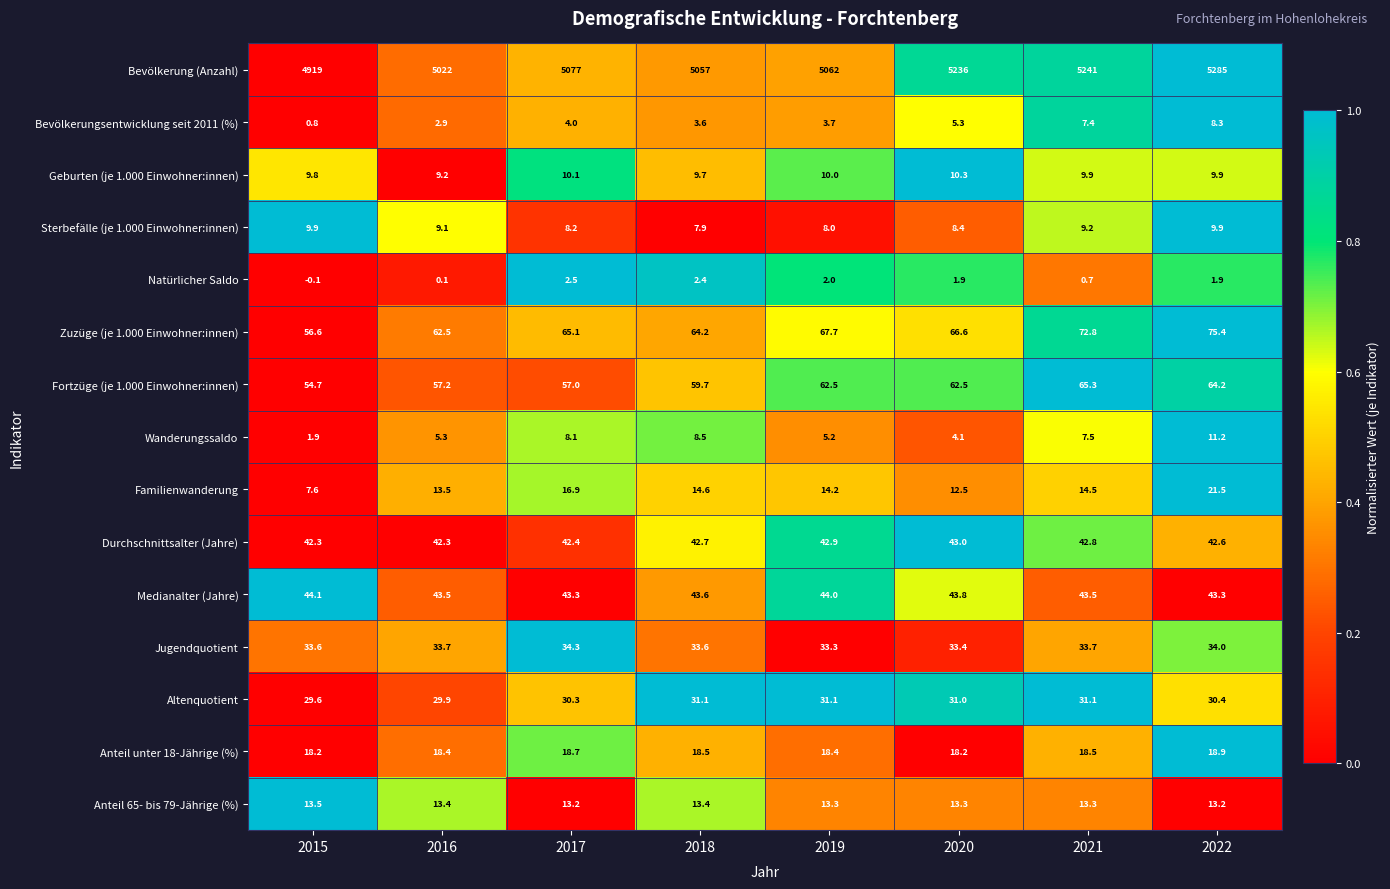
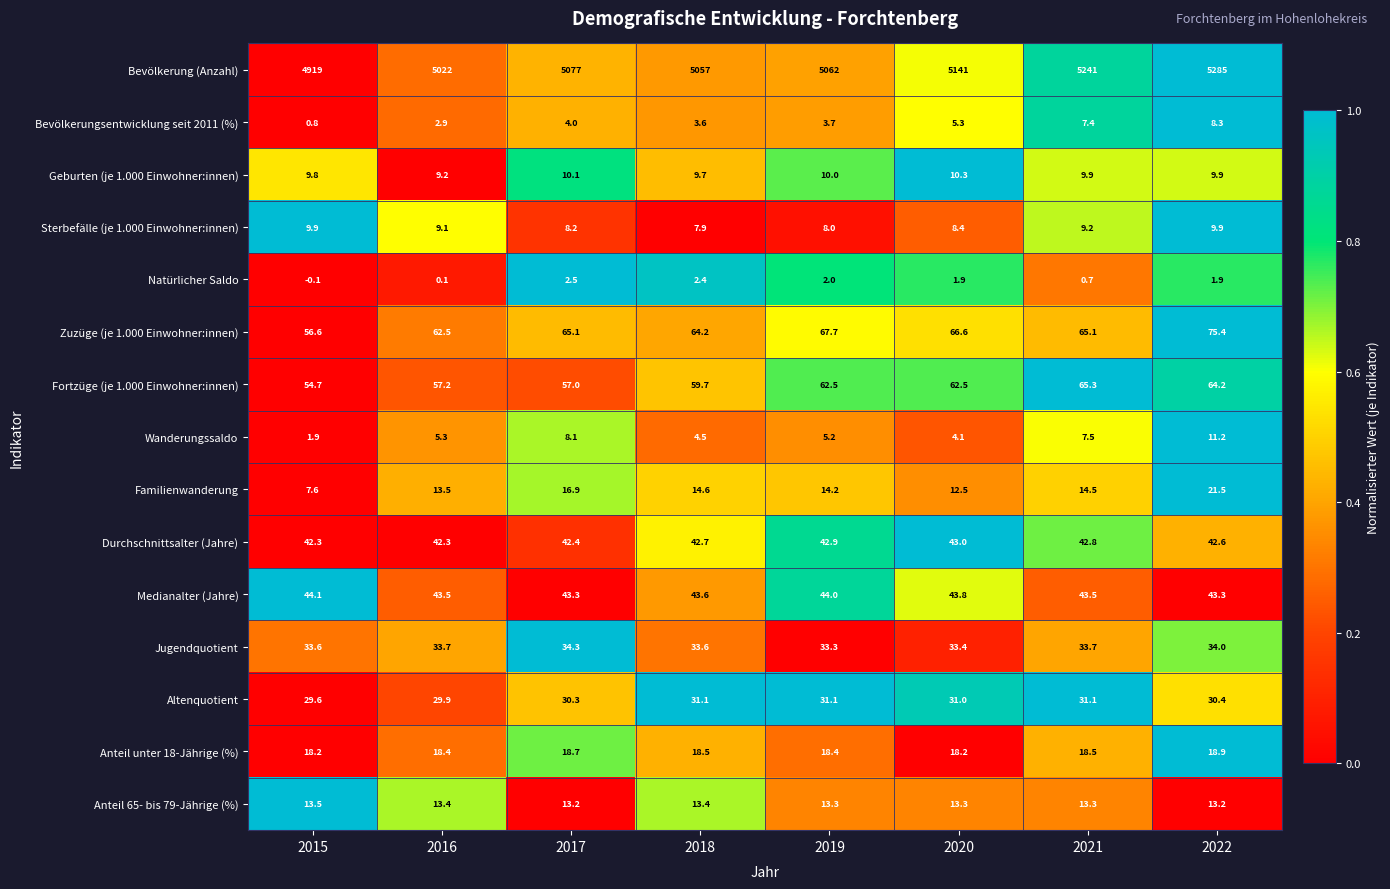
  {
    "Bevölkerung (Anzahl)": {
      "2015": 4919,
      "2016": 5022,
      "2017": 5077,
      "2018": 5057,
      "2019": 5062,
-     "2020": 5236,
+     "2020": 5141,
      "2021": 5241,
      "2022": 5285
    },
    "Bevölkerungsentwicklung seit 2011 (%)": {
      "2015": 0.8,
      "2016": 2.9,
      "2017": 4.0,
      "2018": 3.6,
      "2019": 3.7,
      "2020": 5.3,
      "2021": 7.4,
      "2022": 8.3
    },
    "Geburten (je 1.000 Einwohner:innen)": {
      "2015": 9.8,
      "2016": 9.2,
      "2017": 10.1,
      "2018": 9.7,
      "2019": 10.0,
      "2020": 10.3,
      "2021": 9.9,
      "2022": 9.9
    },
    "Sterbefälle (je 1.000 Einwohner:innen)": {
      "2015": 9.9,
      "2016": 9.1,
      "2017": 8.2,
      "2018": 7.9,
      "2019": 8.0,
      "2020": 8.4,
      "2021": 9.2,
      "2022": 9.9
    },
    "Natürlicher Saldo": {
      "2015": -0.1,
      "2016": 0.1,
      "2017": 2.5,
      "2018": 2.4,
      "2019": 2.0,
      "2020": 1.9,
      "2021": 0.7,
      "2022": 1.9
    },
    "Zuzüge (je 1.000 Einwohner:innen)": {
      "2015": 56.6,
      "2016": 62.5,
      "2017": 65.1,
      "2018": 64.2,
      "2019": 67.7,
      "2020": 66.6,
-     "2021": 72.8,
+     "2021": 65.1,
      "2022": 75.4
    },
    "Fortzüge (je 1.000 Einwohner:innen)": {
      "2015": 54.7,
      "2016": 57.2,
      "2017": 57.0,
      "2018": 59.7,
      "2019": 62.5,
      "2020": 62.5,
      "2021": 65.3,
      "2022": 64.2
    },
    "Wanderungssaldo": {
      "2015": 1.9,
      "2016": 5.3,
      "2017": 8.1,
-     "2018": 8.5,
+     "2018": 4.5,
      "2019": 5.2,
      "2020": 4.1,
      "2021": 7.5,
      "2022": 11.2
    },
    "Familienwanderung": {
      "2015": 7.6,
      "2016": 13.5,
      "2017": 16.9,
      "2018": 14.6,
      "2019": 14.2,
      "2020": 12.5,
      "2021": 14.5,
      "2022": 21.5
    },
    "Durchschnittsalter (Jahre)": {
      "2015": 42.3,
      "2016": 42.3,
      "2017": 42.4,
      "2018": 42.7,
      "2019": 42.9,
      "2020": 43.0,
      "2021": 42.8,
      "2022": 42.6
    },
    "Medianalter (Jahre)": {
      "2015": 44.1,
      "2016": 43.5,
      "2017": 43.3,
      "2018": 43.6,
      "2019": 44.0,
      "2020": 43.8,
      "2021": 43.5,
      "2022": 43.3
    },
    "Jugendquotient": {
      "2015": 33.6,
      "2016": 33.7,
      "2017": 34.3,
      "2018": 33.6,
      "2019": 33.3,
      "2020": 33.4,
      "2021": 33.7,
      "2022": 34.0
    },
    "Altenquotient": {
      "2015": 29.6,
      "2016": 29.9,
      "2017": 30.3,
      "2018": 31.1,
      "2019": 31.1,
      "2020": 31.0,
      "2021": 31.1,
      "2022": 30.4
    },
    "Anteil unter 18-Jährige (%)": {
      "2015": 18.2,
      "2016": 18.4,
      "2017": 18.7,
      "2018": 18.5,
      "2019": 18.4,
      "2020": 18.2,
      "2021": 18.5,
      "2022": 18.9
    },
    "Anteil 65- bis 79-Jährige (%)": {
      "2015": 13.5,
      "2016": 13.4,
      "2017": 13.2,
      "2018": 13.4,
      "2019": 13.3,
      "2020": 13.3,
      "2021": 13.3,
      "2022": 13.2
    }
  }
